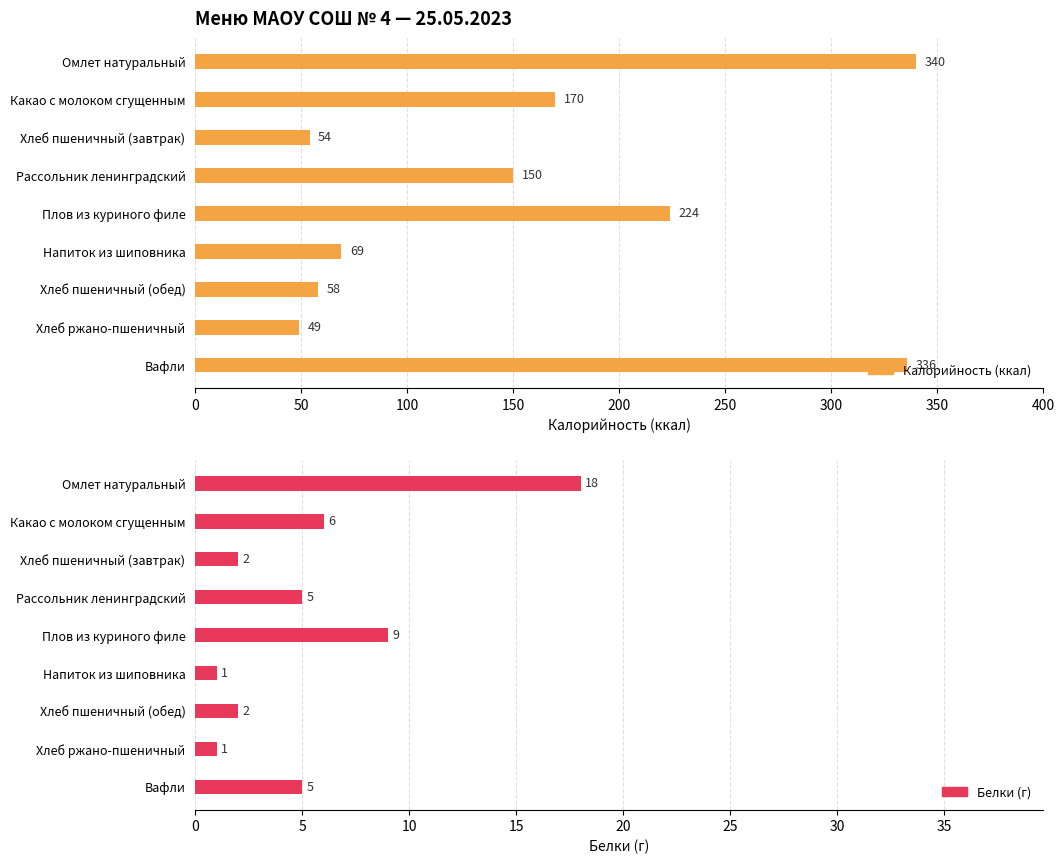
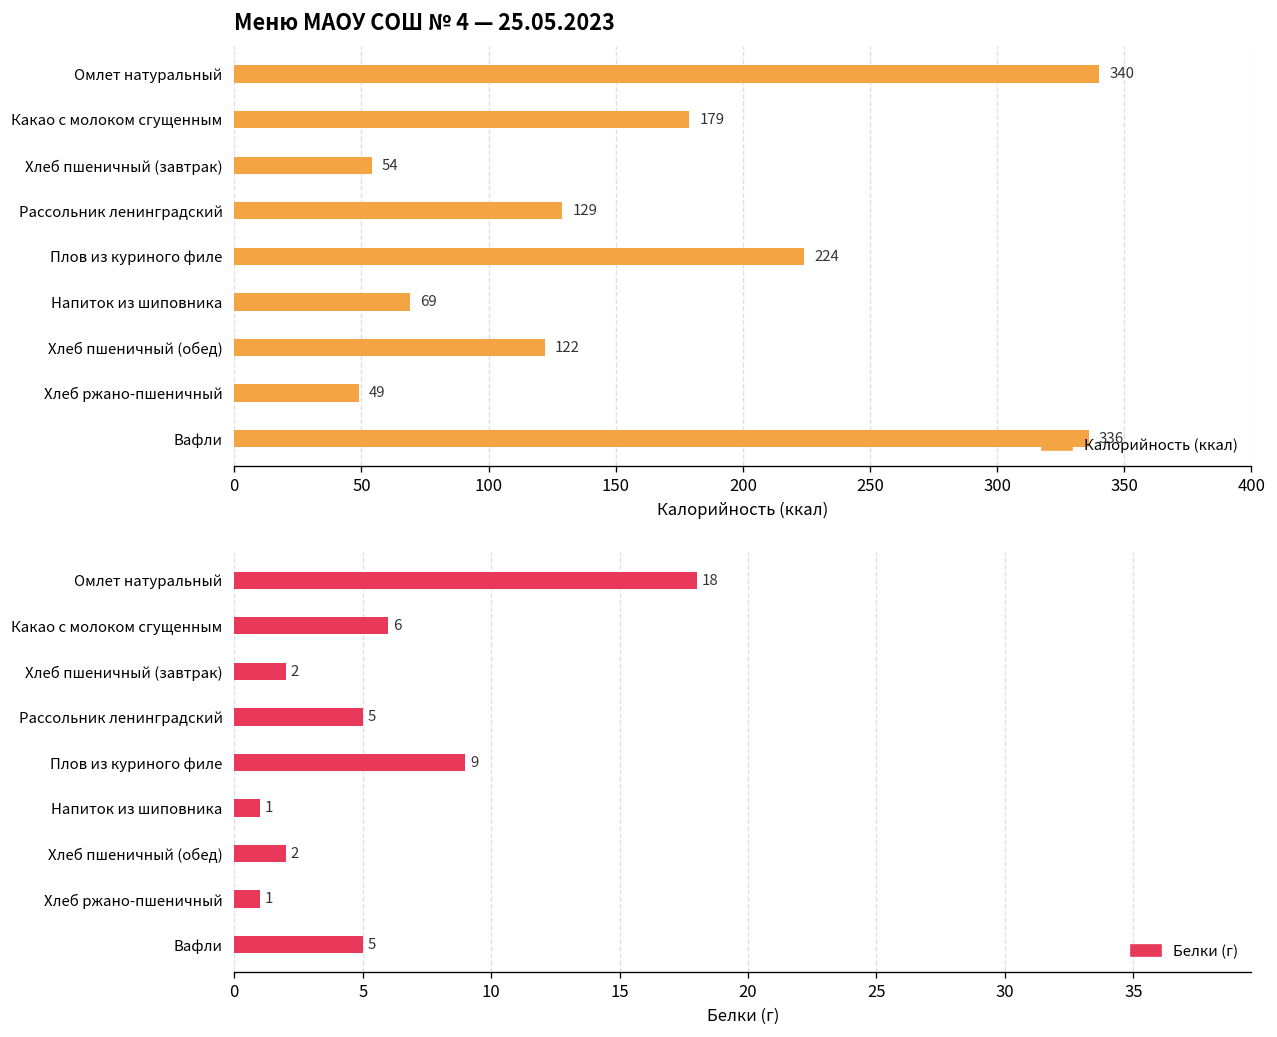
  {
    "Меню МАОУ СОШ № 4 — 25.05.2023": {
      "Омлет натуральный": 340,
-     "Какао с молоком сгущенным": 170,
+     "Какао с молоком сгущенным": 179,
      "Хлеб пшеничный (завтрак)": 54,
-     "Рассольник ленинградский": 150,
+     "Рассольник ленинградский": 129,
      "Плов из куриного филе": 224,
      "Напиток из шиповника": 69,
-     "Хлеб пшеничный (обед)": 58,
+     "Хлеб пшеничный (обед)": 122,
      "Хлеб ржано-пшеничный": 49,
      "Вафли": 336
    }
  }
